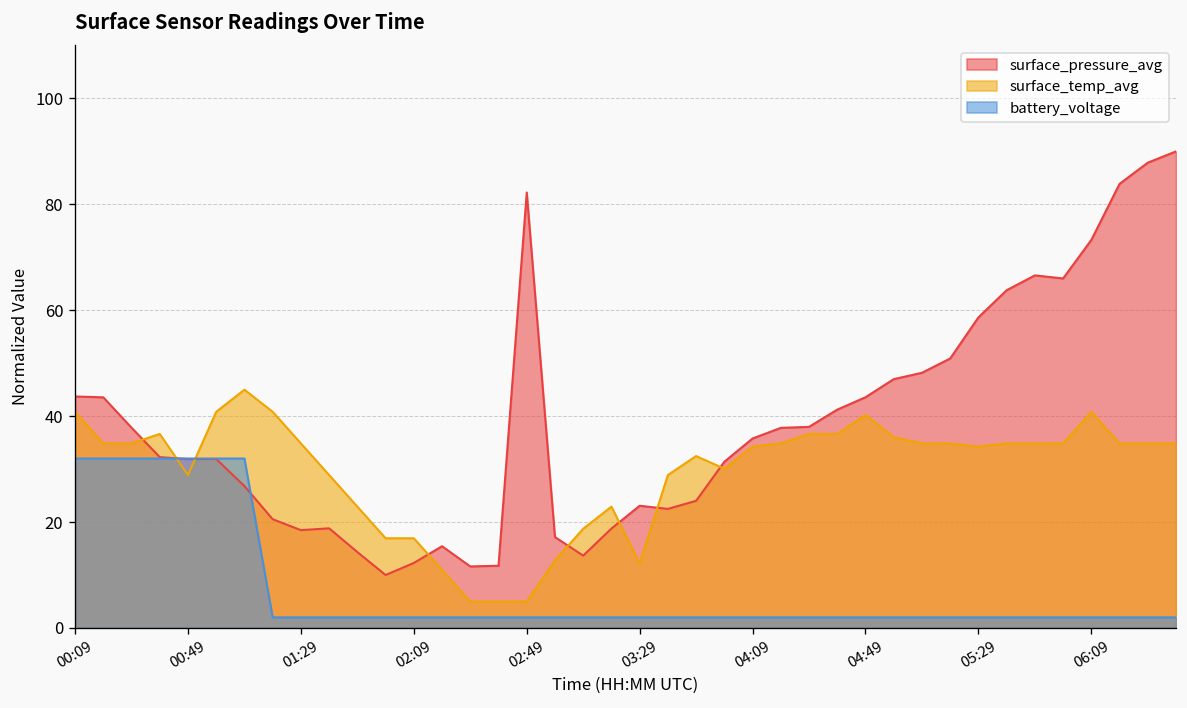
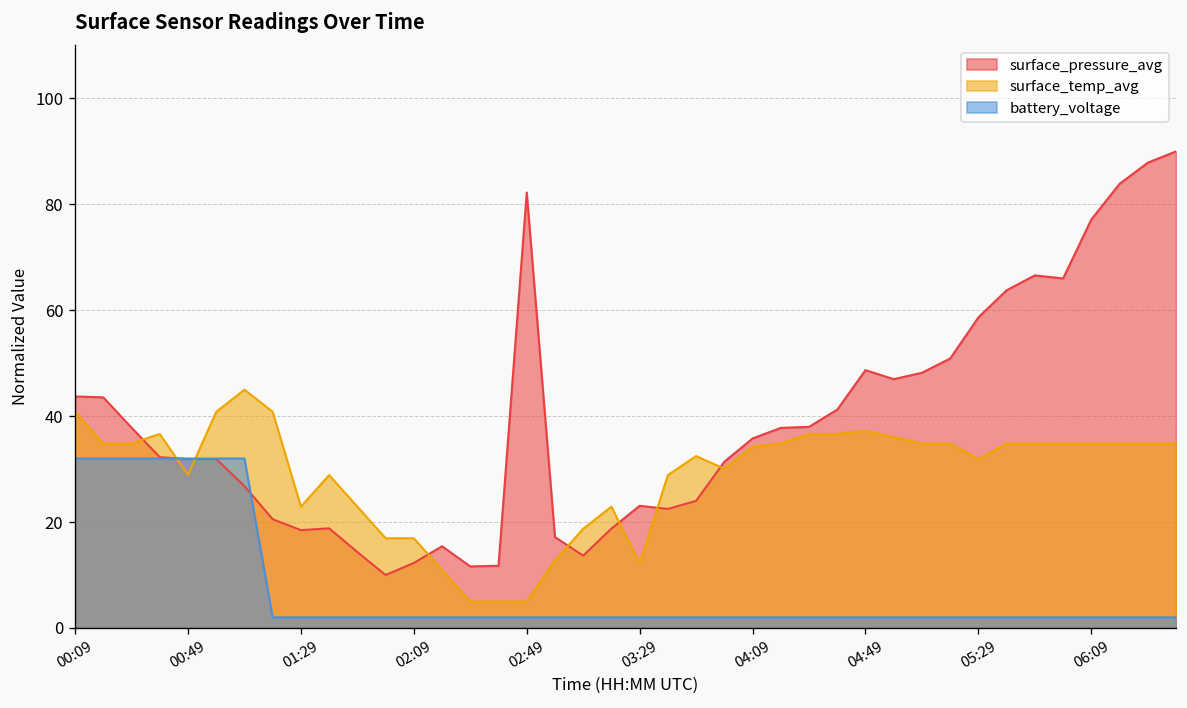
  {
    "surface_pressure_avg": {
      "00:09": 44,
      "01:29": 18,
      "02:09": 12,
      "02:49": 82,
      "03:29": 23,
      "04:09": 36,
-     "04:49": 44,
+     "04:49": 49,
      "05:29": 59,
-     "06:09": 73
+     "06:09": 77
    },
    "surface_temp_avg": {
      "00:09": 41,
      "00:49": 29,
-     "01:29": 35,
+     "01:29": 23,
      "02:09": 17,
      "02:49": 5,
      "03:29": 12,
      "04:09": 34,
-     "04:49": 40,
-     "05:29": 34,
-     "06:09": 41
+     "04:49": 37,
+     "05:29": 32,
+     "06:09": 35
    },
    "battery_voltage": {
      "00:09": 32,
      "01:29": 2,
      "02:09": 2,
      "02:49": 2,
      "03:29": 2,
      "04:09": 2,
      "04:49": 2,
      "05:29": 2,
      "06:09": 2
    }
  }
